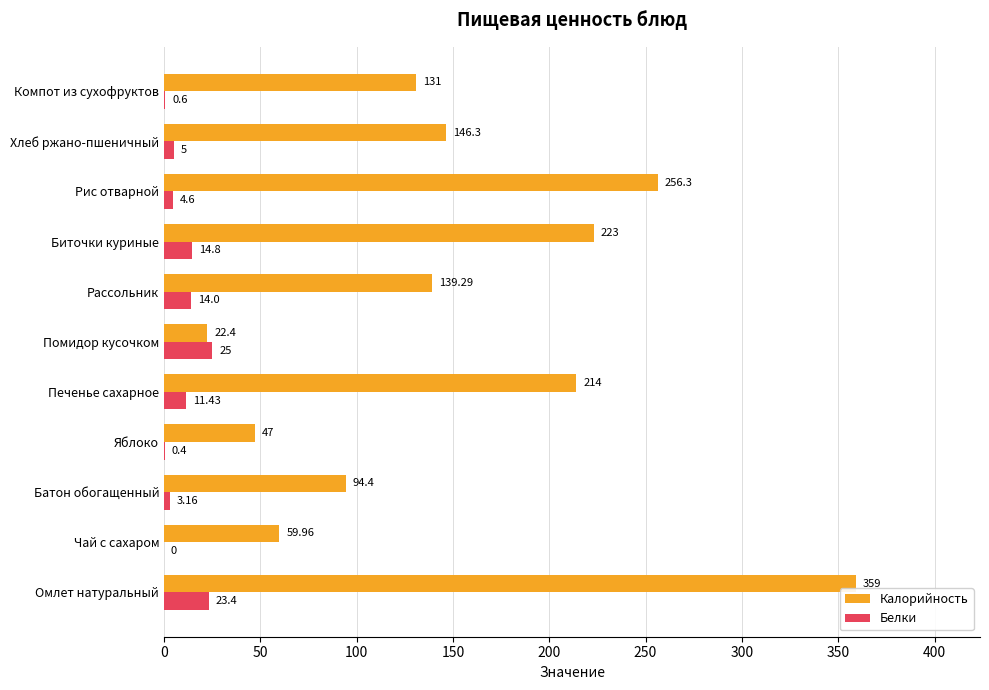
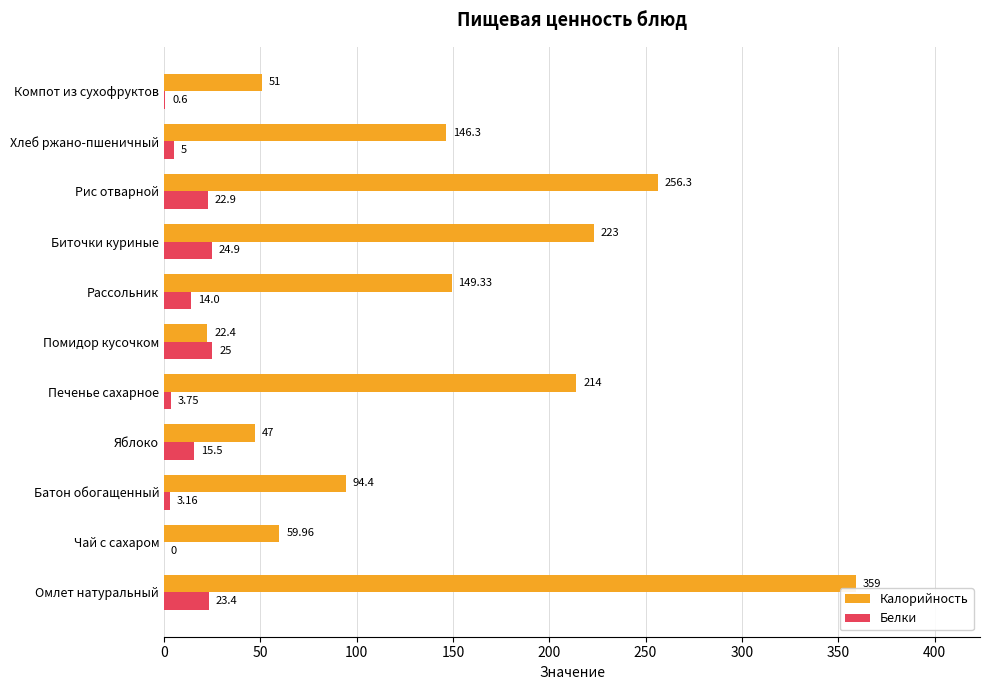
  {
    "Калорийность": {
-     "Компот из сухофруктов": 131,
+     "Компот из сухофруктов": 51,
      "Хлеб ржано-пшеничный": 146.3,
      "Рис отварной": 256.3,
      "Биточки куриные": 223,
-     "Рассольник": 139.29,
+     "Рассольник": 149.33,
      "Помидор кусочком": 22.4,
      "Печенье сахарное": 214,
      "Яблоко": 47,
      "Батон обогащенный": 94.4,
      "Чай с сахаром": 59.96
    },
    "Белки": {
      "Компот из сухофруктов": 0.6,
      "Хлеб ржано-пшеничный": 5,
-     "Рис отварной": 4.6,
-     "Биточки куриные": 14.8,
+     "Рис отварной": 22.9,
+     "Биточки куриные": 24.9,
      "Рассольник": 14.0,
      "Помидор кусочком": 25,
-     "Печенье сахарное": 11.43,
-     "Яблоко": 0.4,
+     "Печенье сахарное": 3.75,
+     "Яблоко": 15.5,
      "Батон обогащенный": 3.16,
      "Чай с сахаром": 0,
      "Омлет натуральный": 23.4
    }
  }
